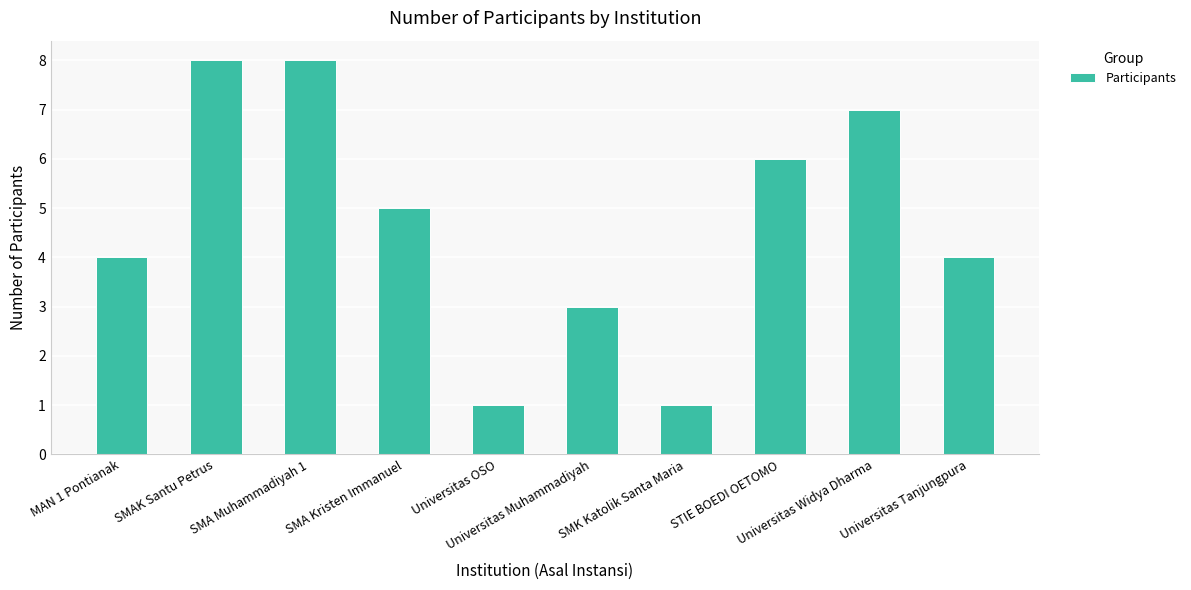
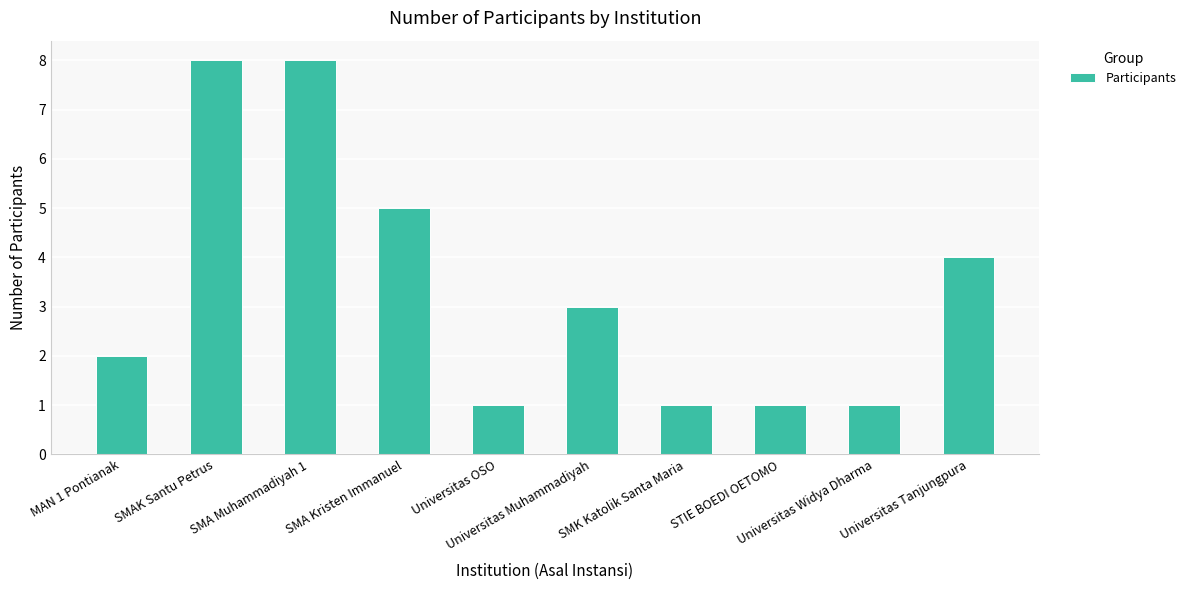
  {
-   "MAN 1 Pontianak": 4,
+   "MAN 1 Pontianak": 2,
    "SMAK Santu Petrus": 8,
    "SMA Muhammadiyah 1": 8,
    "SMA Kristen Immanuel": 5,
    "Universitas OSO": 1,
    "Universitas Muhammadiyah": 3,
    "SMK Katolik Santa Maria": 1,
-   "STIE BOEDI OETOMO": 6,
-   "Universitas Widya Dharma": 7,
+   "STIE BOEDI OETOMO": 1,
+   "Universitas Widya Dharma": 1,
    "Universitas Tanjungpura": 4
  }
